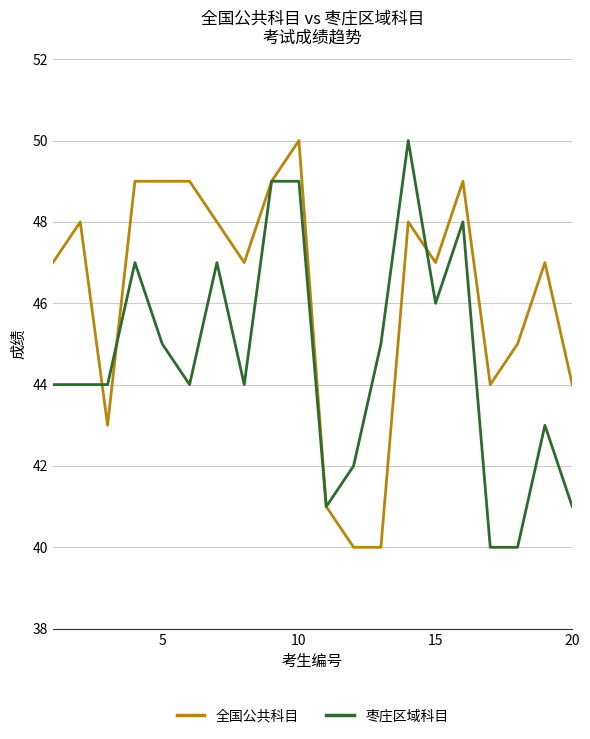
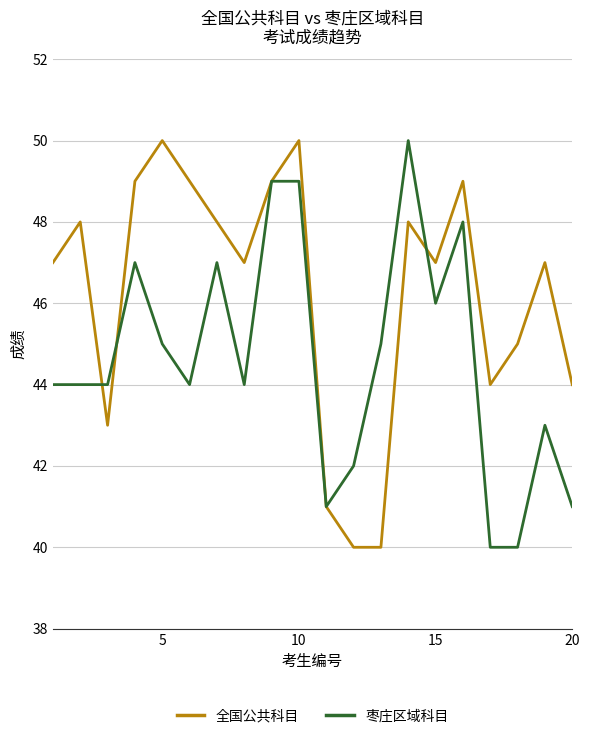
  {
    "全国公共科目": {
-     "5": 49,
+     "5": 50,
      "10": 50,
      "15": 47,
      "20": 44
    },
    "枣庄区域科目": {
      "5": 45,
      "10": 49,
      "15": 46,
      "20": 41
    }
  }
